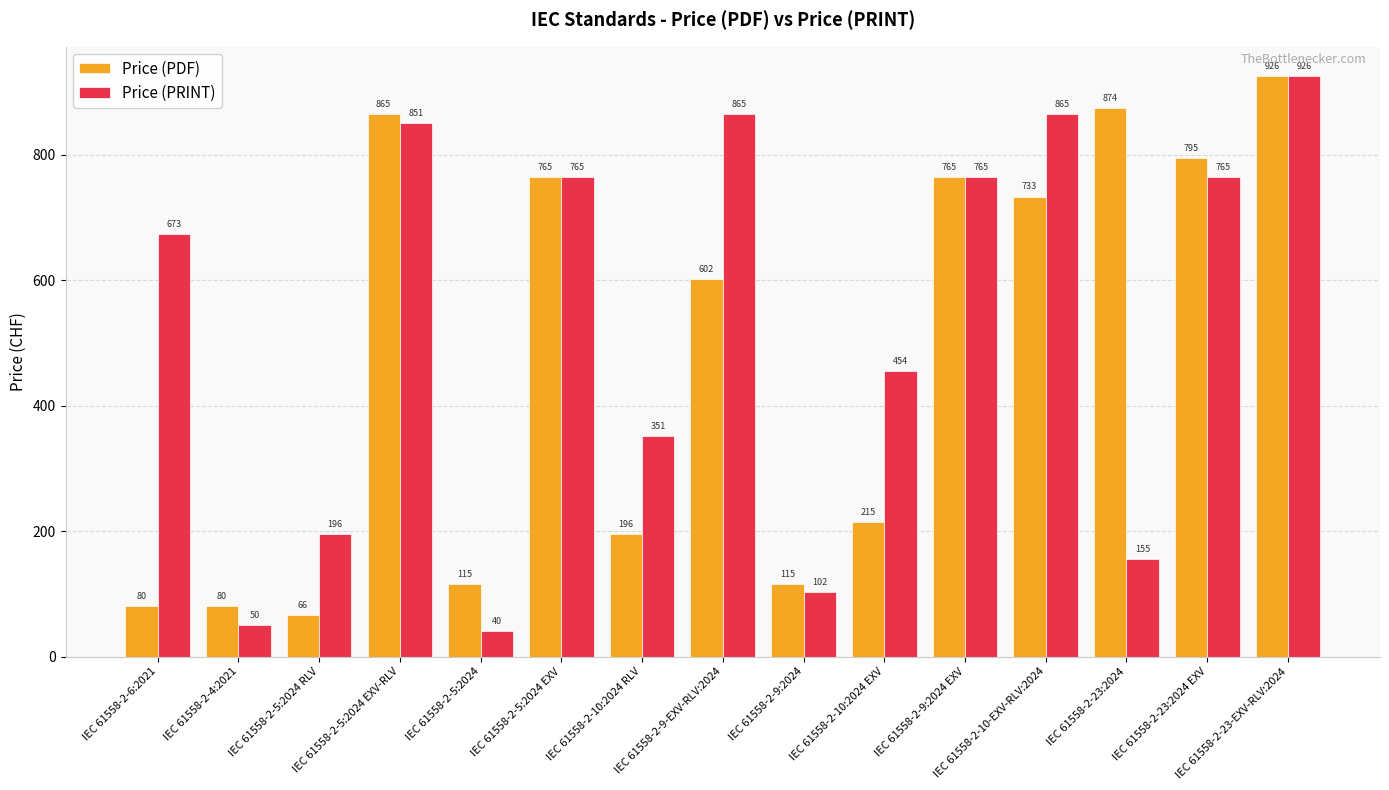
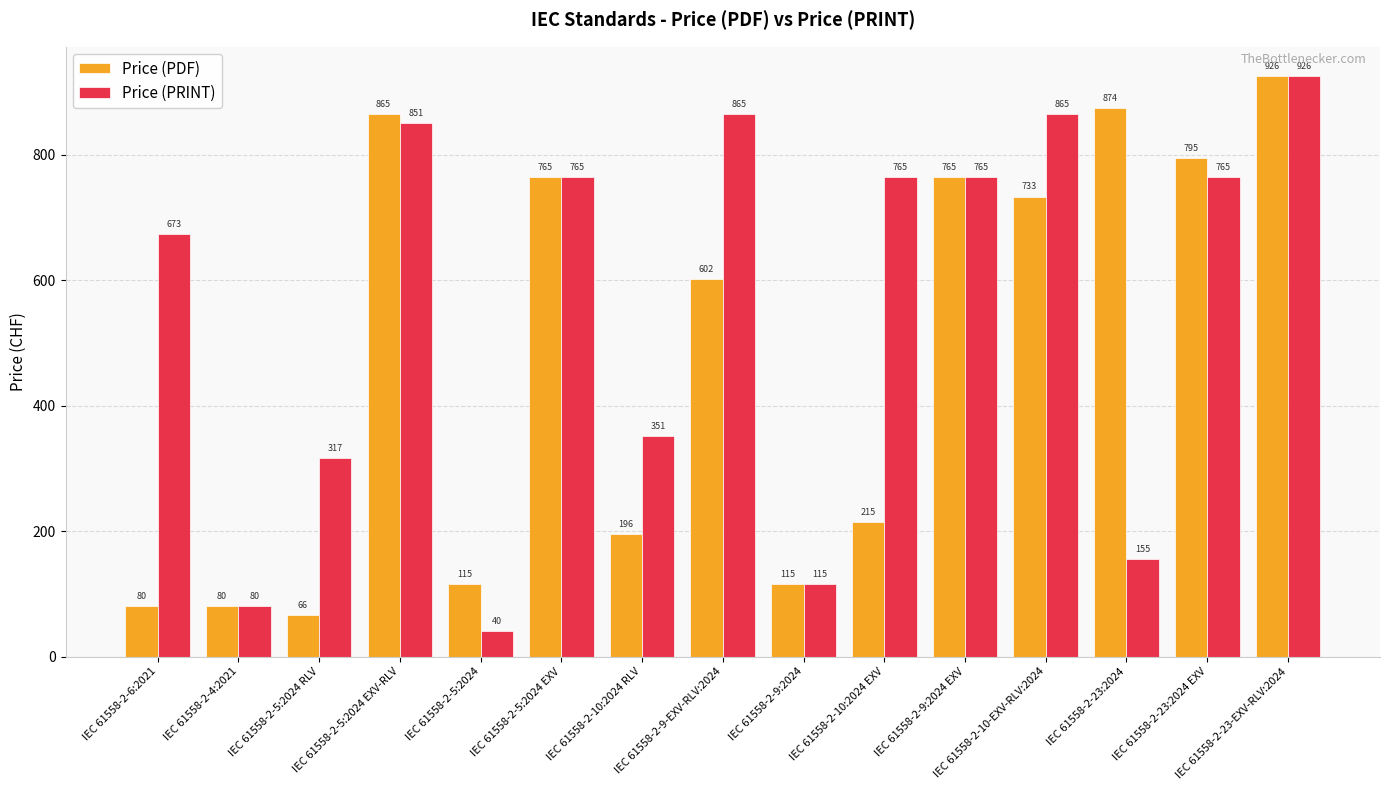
  {
    "Price (PDF)": {
      "IEC 61558-2-6:2021": 80,
      "IEC 61558-2-4:2021": 80,
      "IEC 61558-2-5:2024 RLV": 66,
      "IEC 61558-2-5:2024 EXV-RLV": 865,
      "IEC 61558-2-5:2024": 115,
      "IEC 61558-2-5:2024 EXV": 765,
      "IEC 61558-2-10:2024 RLV": 196,
      "IEC 61558-2-9-EXV-RLV:2024": 602,
      "IEC 61558-2-9:2024": 115,
      "IEC 61558-2-10:2024 EXV": 215,
      "IEC 61558-2-9:2024 EXV": 765,
      "IEC 61558-2-10-EXV-RLV:2024": 733,
      "IEC 61558-2-23:2024": 874,
      "IEC 61558-2-23:2024 EXV": 795
    },
    "Price (PRINT)": {
      "IEC 61558-2-6:2021": 673,
-     "IEC 61558-2-4:2021": 50,
-     "IEC 61558-2-5:2024 RLV": 196,
+     "IEC 61558-2-4:2021": 80,
+     "IEC 61558-2-5:2024 RLV": 317,
      "IEC 61558-2-5:2024 EXV-RLV": 851,
      "IEC 61558-2-5:2024": 40,
      "IEC 61558-2-5:2024 EXV": 765,
      "IEC 61558-2-10:2024 RLV": 351,
      "IEC 61558-2-9-EXV-RLV:2024": 865,
-     "IEC 61558-2-9:2024": 102,
-     "IEC 61558-2-10:2024 EXV": 454,
+     "IEC 61558-2-9:2024": 115,
+     "IEC 61558-2-10:2024 EXV": 765,
      "IEC 61558-2-9:2024 EXV": 765,
      "IEC 61558-2-10-EXV-RLV:2024": 865,
      "IEC 61558-2-23:2024": 155,
      "IEC 61558-2-23:2024 EXV": 765
    }
  }
